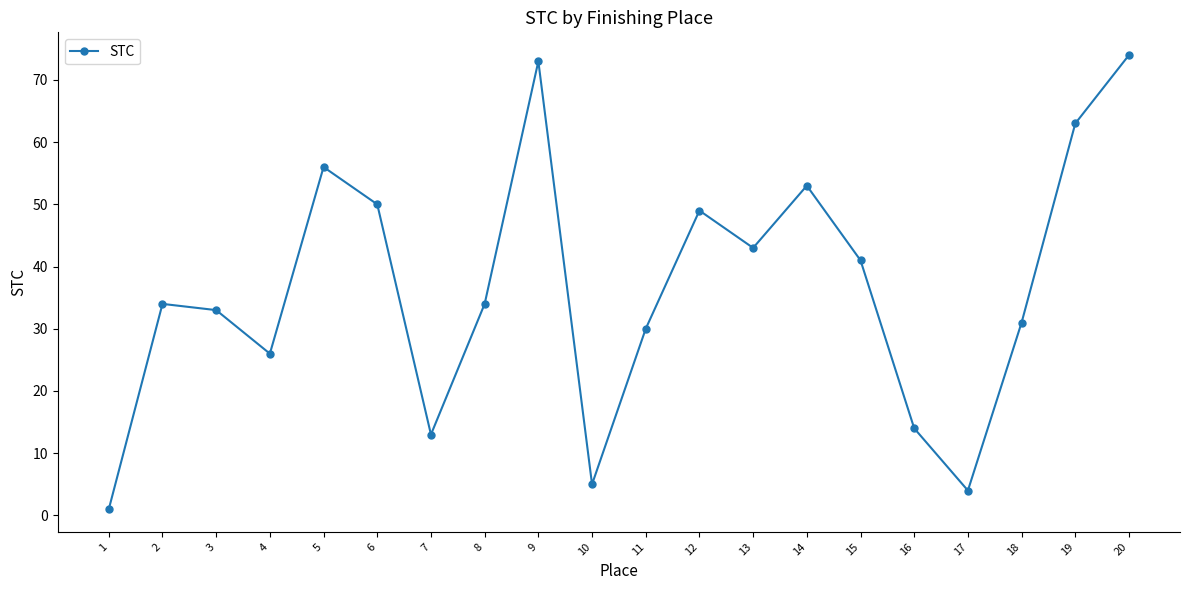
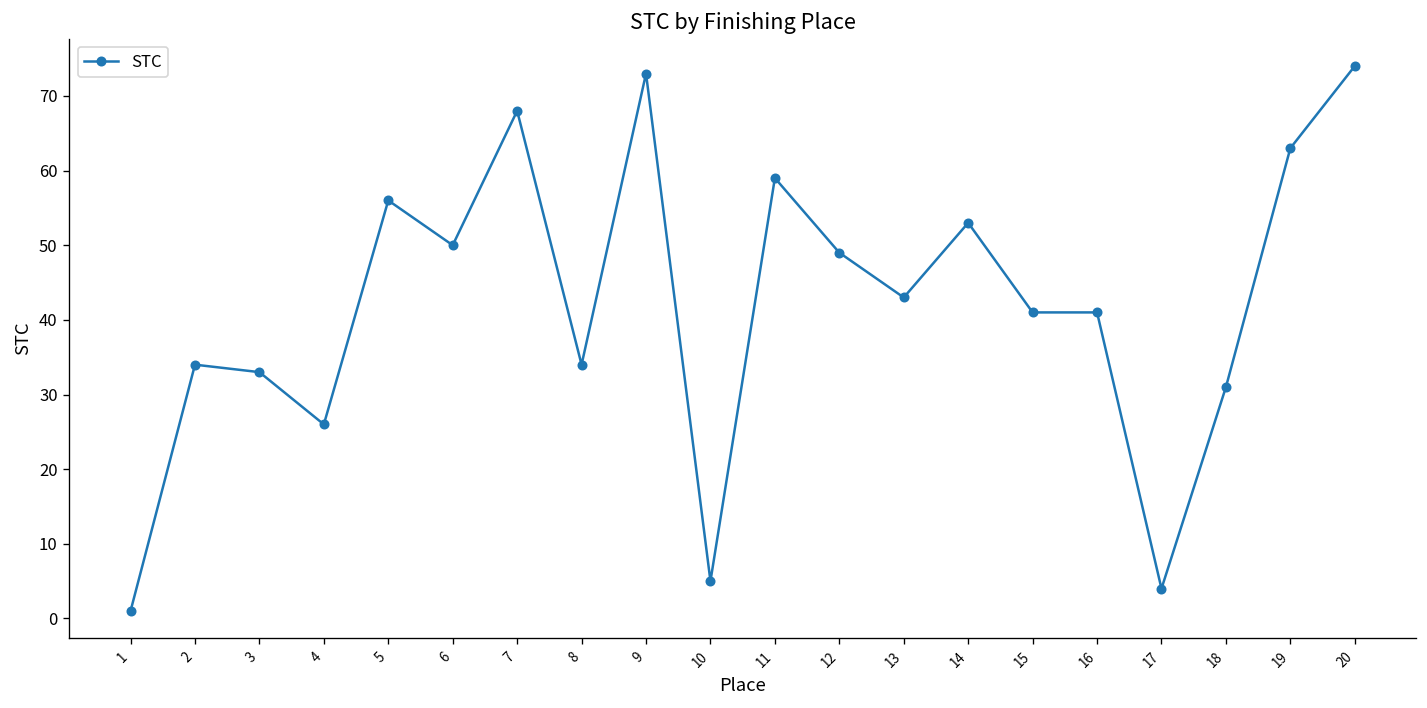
  {
    "1": 1,
    "2": 34,
    "3": 33,
    "4": 26,
    "5": 56,
    "6": 50,
-   "7": 13,
+   "7": 68,
    "8": 34,
    "9": 73,
    "10": 5,
-   "11": 30,
+   "11": 59,
    "12": 49,
    "13": 43,
    "14": 53,
    "15": 41,
-   "16": 14,
+   "16": 41,
    "17": 4,
    "18": 31,
    "19": 63,
    "20": 74
  }
